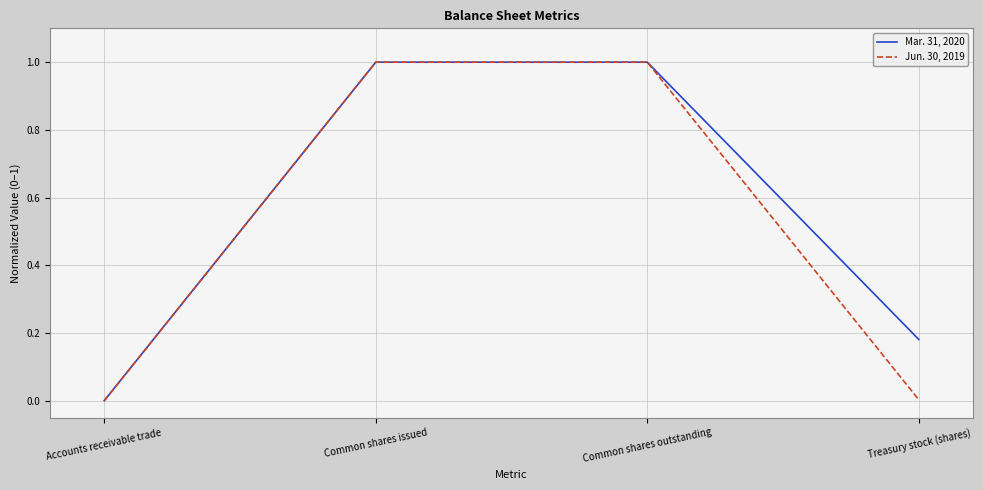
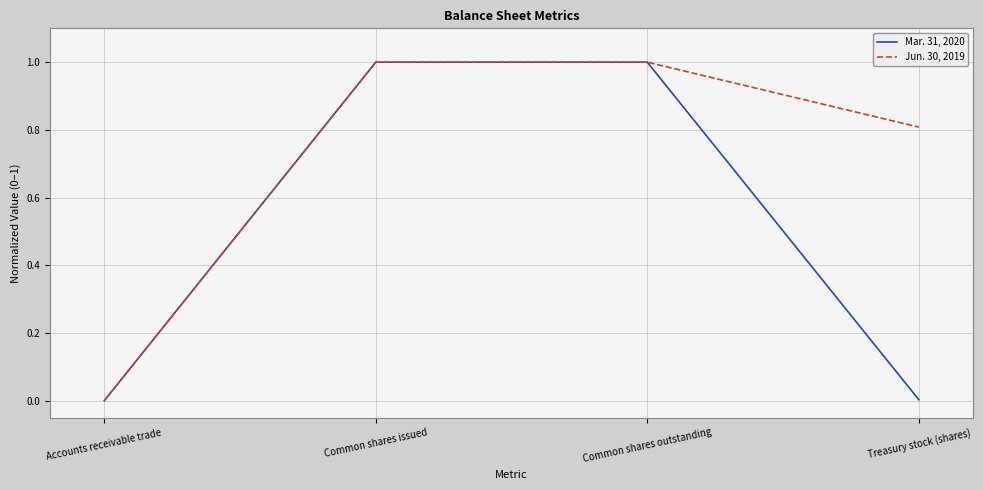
  {
    "Mar. 31, 2020": {
-     "Treasury stock (shares)": 0.18
+     "Treasury stock (shares)": 0.00
    },
    "Jun. 30, 2019": {
-     "Treasury stock (shares)": 0.00
+     "Treasury stock (shares)": 0.81
    }
  }
